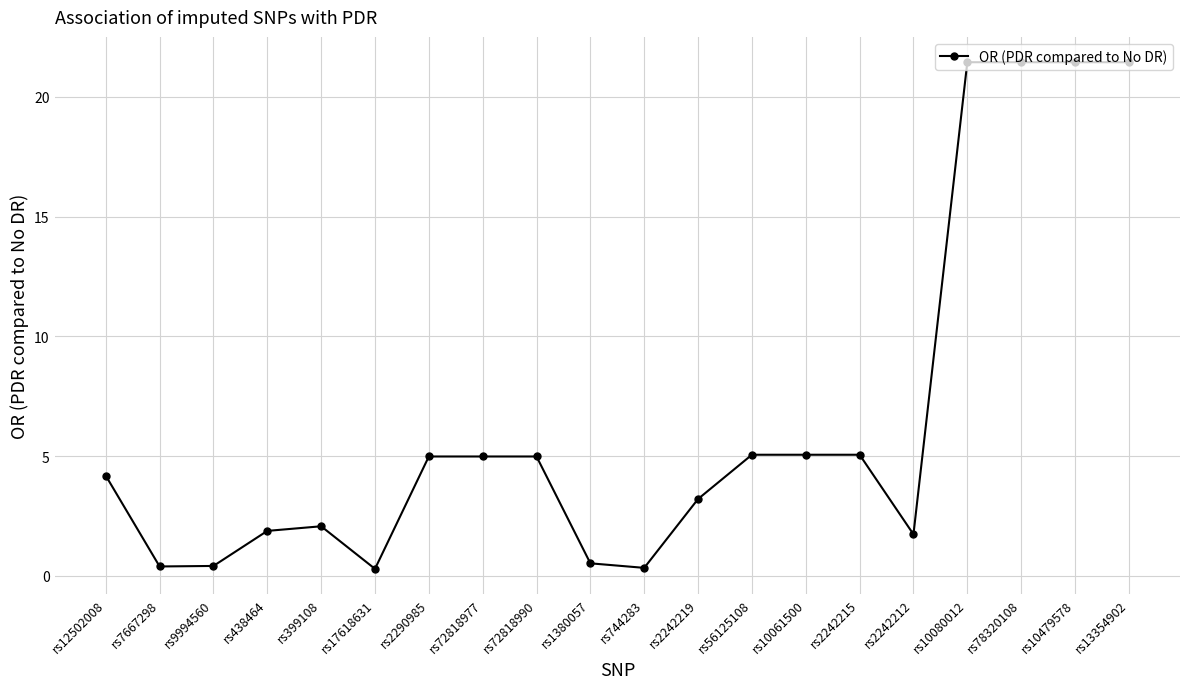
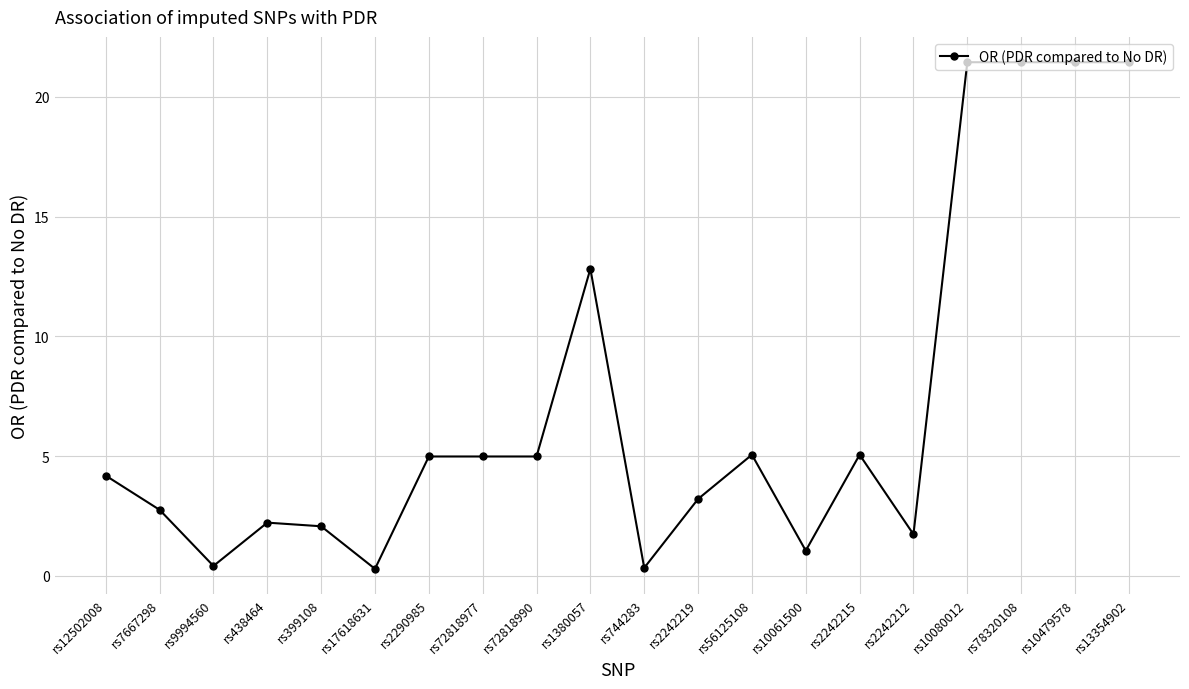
  {
    "rs12502008": 4.2,
-   "rs7667298": 0.4,
+   "rs7667298": 2.8,
    "rs9994560": 0.4,
-   "rs438464": 1.9,
+   "rs438464": 2.2,
    "rs399108": 2.1,
    "rs17618631": 0.3,
    "rs2290985": 5.0,
    "rs72818977": 5.0,
    "rs72818990": 5.0,
-   "rs1380057": 0.5,
+   "rs1380057": 12.8,
    "rs744283": 0.3,
    "rs2242219": 3.2,
    "rs56125108": 5.1,
-   "rs10061500": 5.1,
+   "rs10061500": 1.0,
    "rs2242215": 5.1,
    "rs2242212": 1.7
  }
